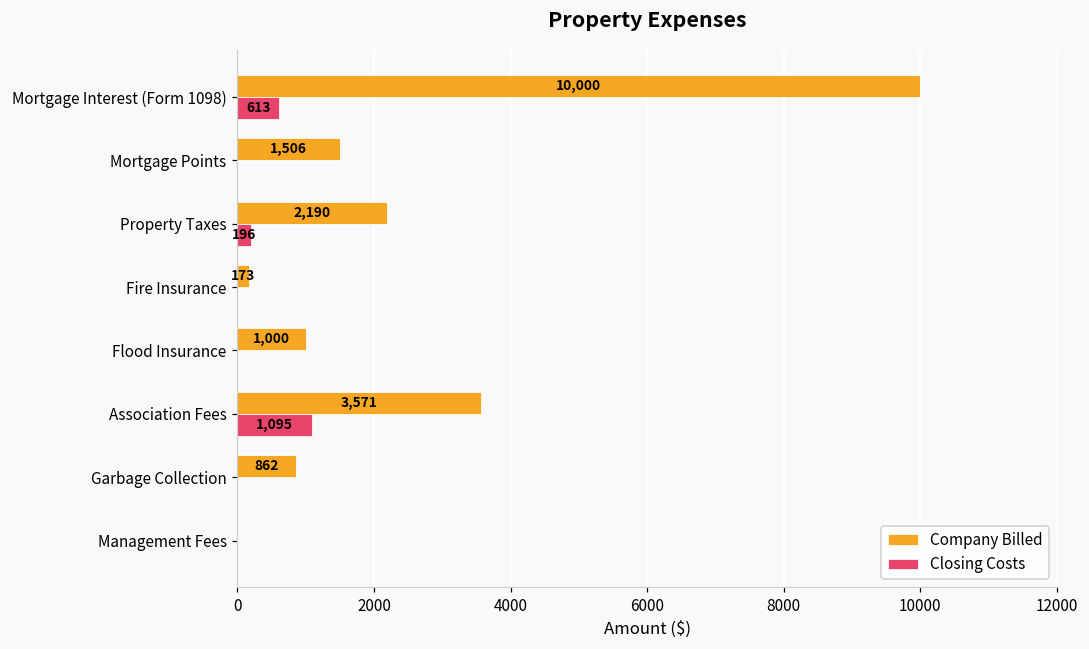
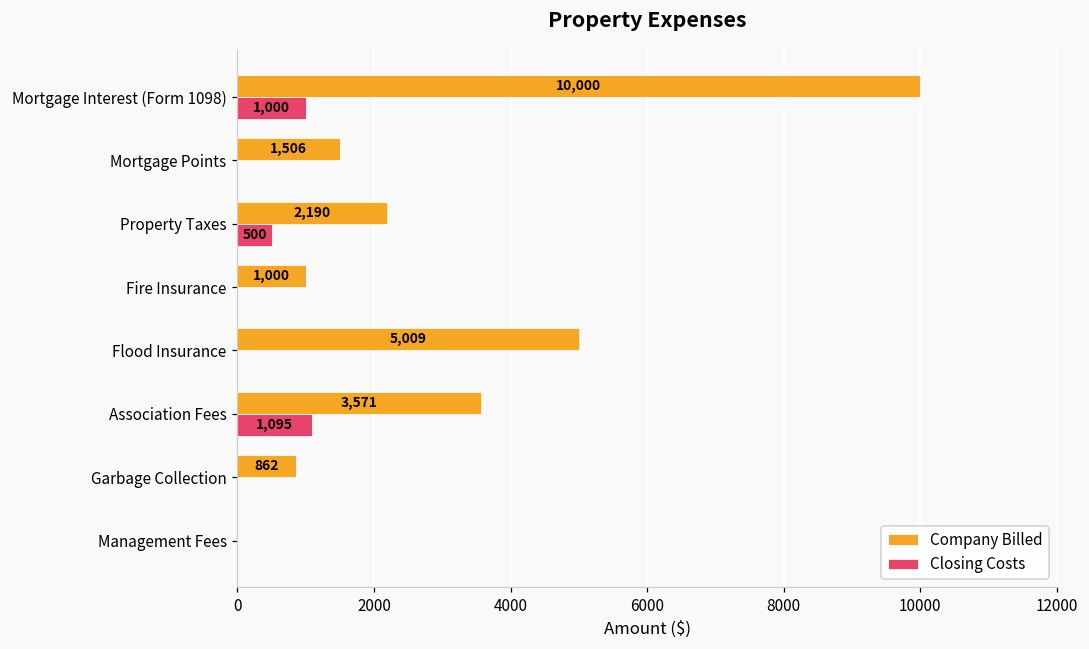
  {
    "Company Billed": {
      "Mortgage Interest (Form 1098)": "10,000",
      "Mortgage Points": "1,506",
      "Property Taxes": "2,190",
-     "Fire Insurance": "173",
-     "Flood Insurance": "1,000",
+     "Fire Insurance": "1,000",
+     "Flood Insurance": "5,009",
      "Association Fees": "3,571",
      "Garbage Collection": "862"
    },
    "Closing Costs": {
-     "Mortgage Interest (Form 1098)": "613",
-     "Property Taxes": "196",
+     "Mortgage Interest (Form 1098)": "1,000",
+     "Property Taxes": "500",
      "Association Fees": "1,095"
    }
  }
